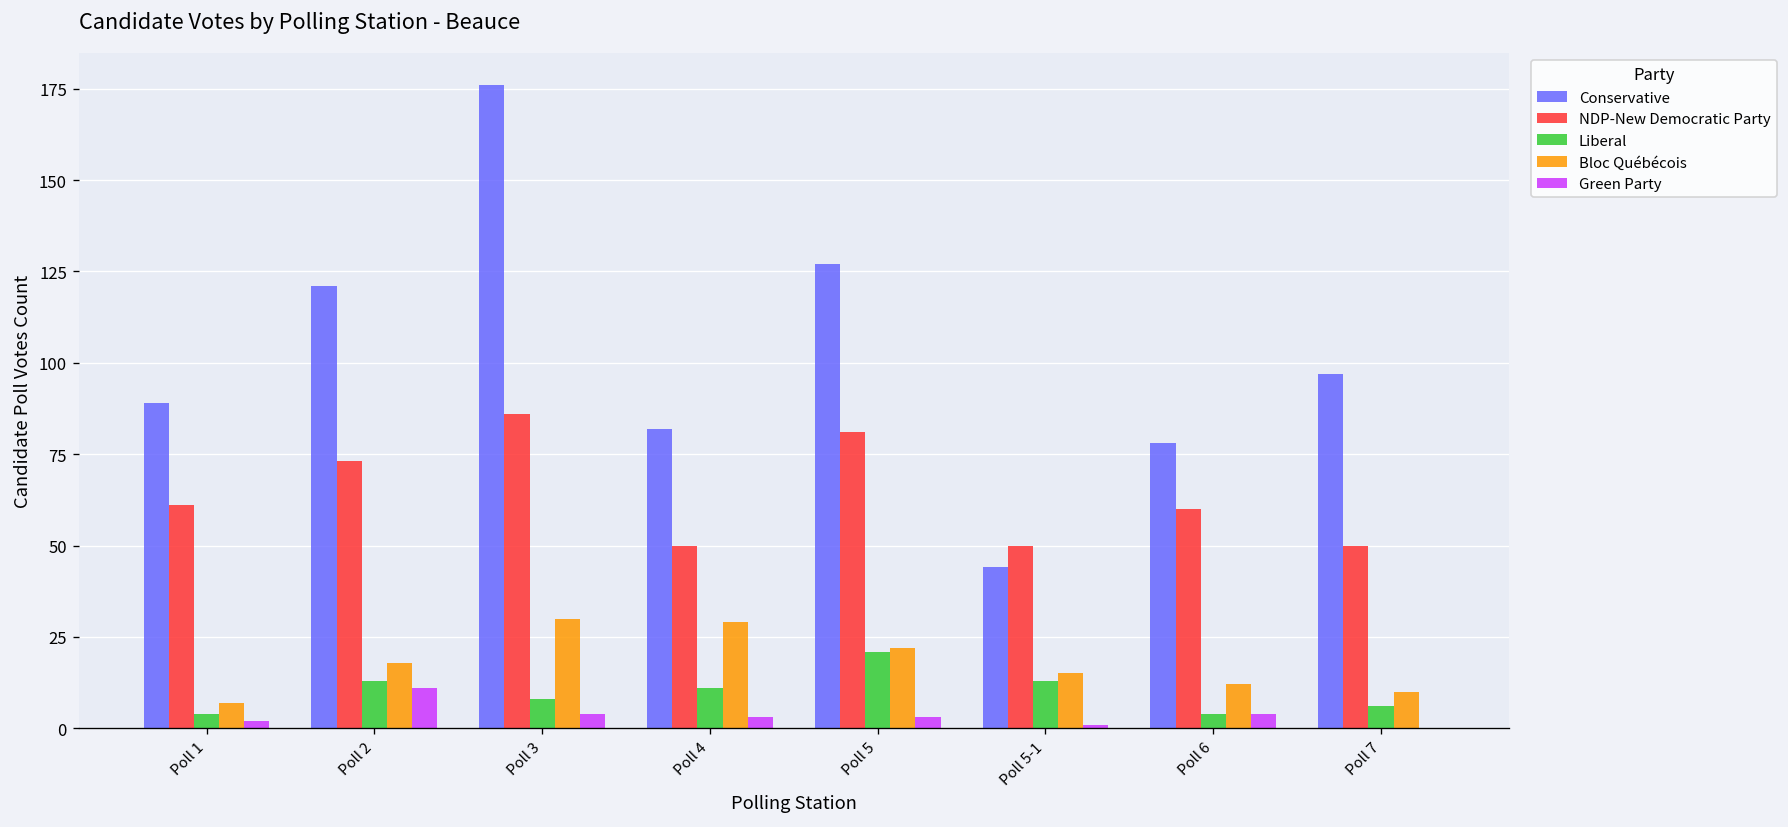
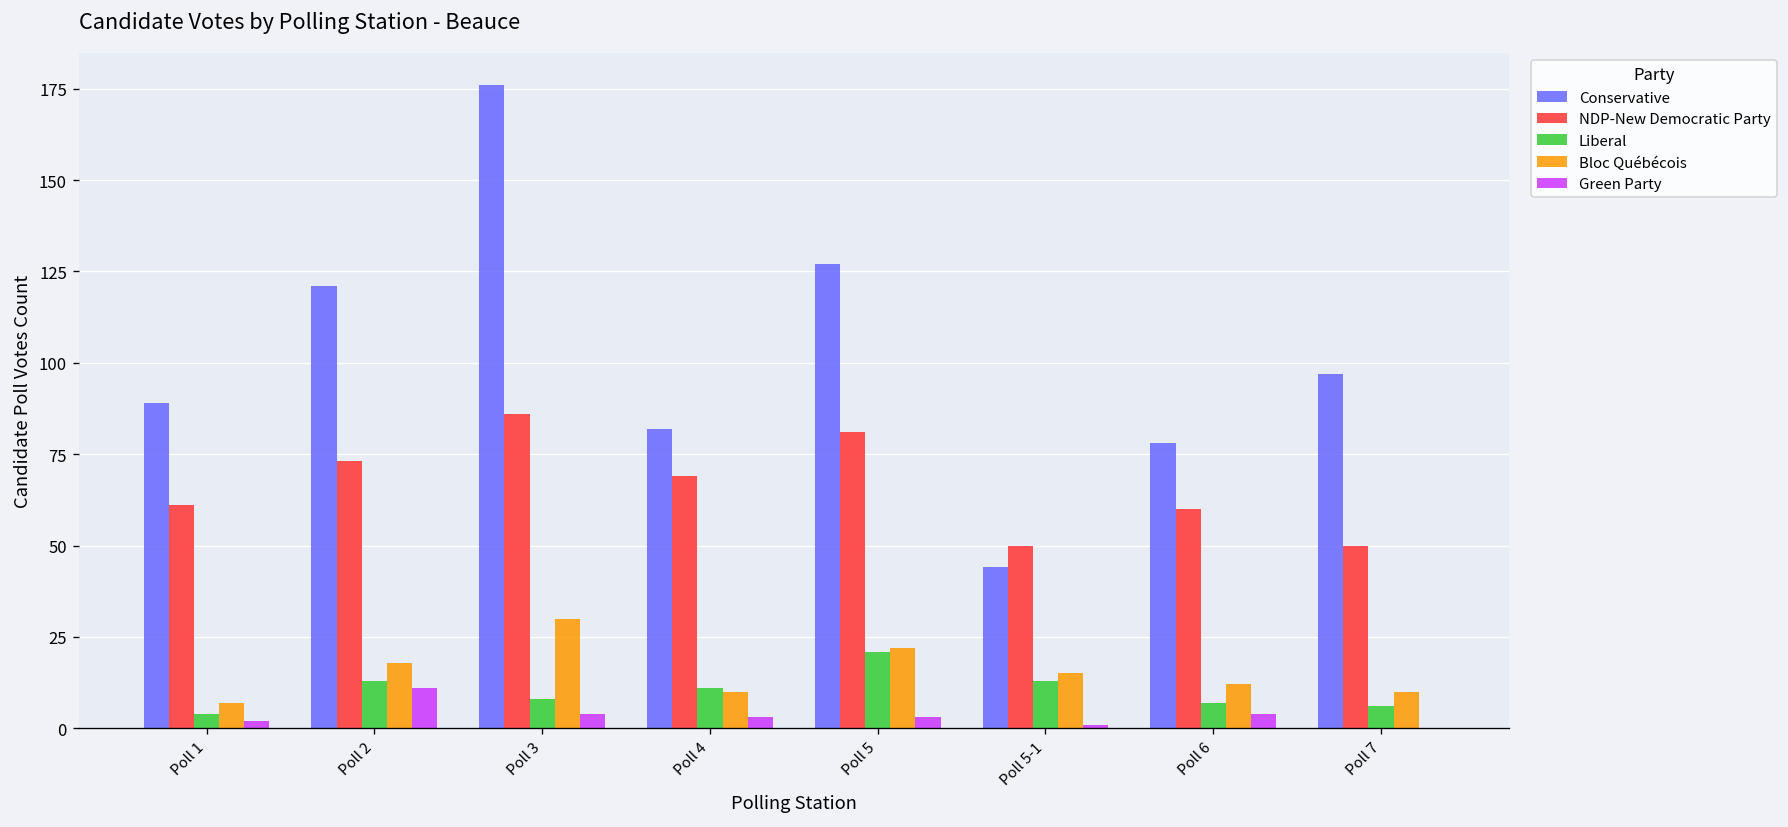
  {
    "Conservative": {
      "Poll 1": 89,
      "Poll 2": 121,
      "Poll 3": 176,
      "Poll 4": 82,
      "Poll 5": 127,
      "Poll 5-1": 44,
      "Poll 6": 78,
      "Poll 7": 97
    },
    "NDP-New Democratic Party": {
      "Poll 1": 61,
      "Poll 2": 73,
      "Poll 3": 86,
-     "Poll 4": 50,
+     "Poll 4": 69,
      "Poll 5": 81,
      "Poll 5-1": 50,
      "Poll 6": 60,
      "Poll 7": 50
    },
    "Liberal": {
      "Poll 1": 4,
      "Poll 2": 13,
      "Poll 3": 8,
      "Poll 4": 11,
      "Poll 5": 21,
      "Poll 5-1": 13,
-     "Poll 6": 4,
+     "Poll 6": 7,
      "Poll 7": 6
    },
    "Bloc Québécois": {
      "Poll 1": 7,
      "Poll 2": 18,
      "Poll 3": 30,
-     "Poll 4": 29,
+     "Poll 4": 10,
      "Poll 5": 22,
      "Poll 5-1": 15,
      "Poll 6": 12,
      "Poll 7": 10
    },
    "Green Party": {
      "Poll 1": 2,
      "Poll 2": 11,
      "Poll 3": 4,
      "Poll 4": 3,
      "Poll 5": 3,
      "Poll 5-1": 1,
      "Poll 6": 4,
      "Poll 7": 0
    }
  }
